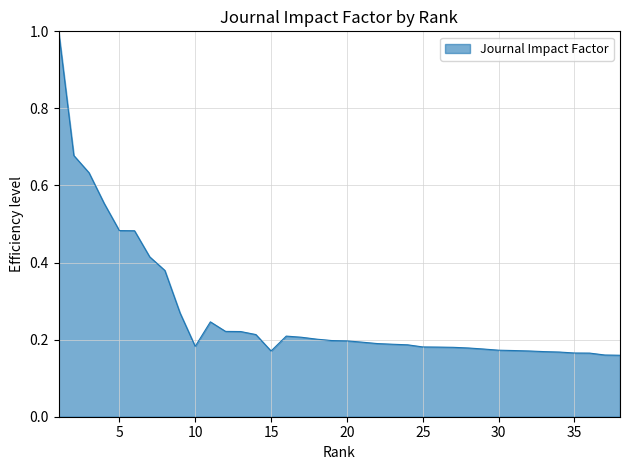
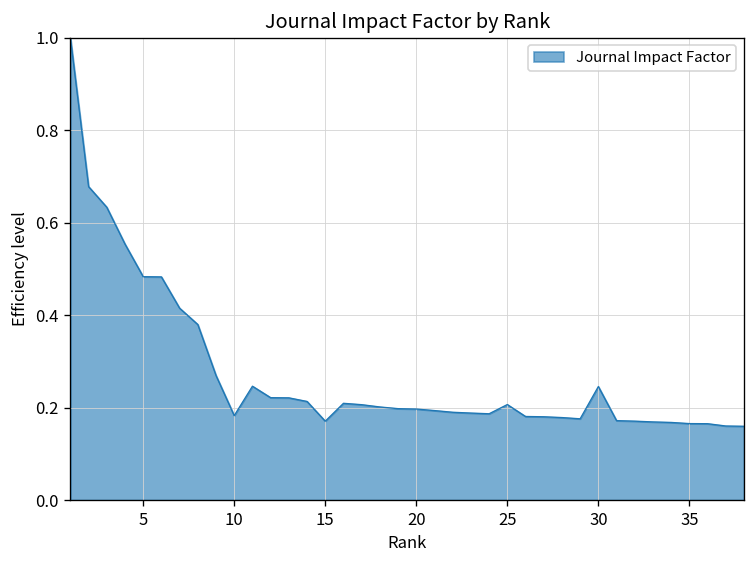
  {
    "5": 0.48,
    "10": 0.18,
    "15": 0.17,
    "20": 0.20,
-   "25": 0.18,
-   "30": 0.17,
+   "25": 0.21,
+   "30": 0.25,
    "35": 0.17
  }
